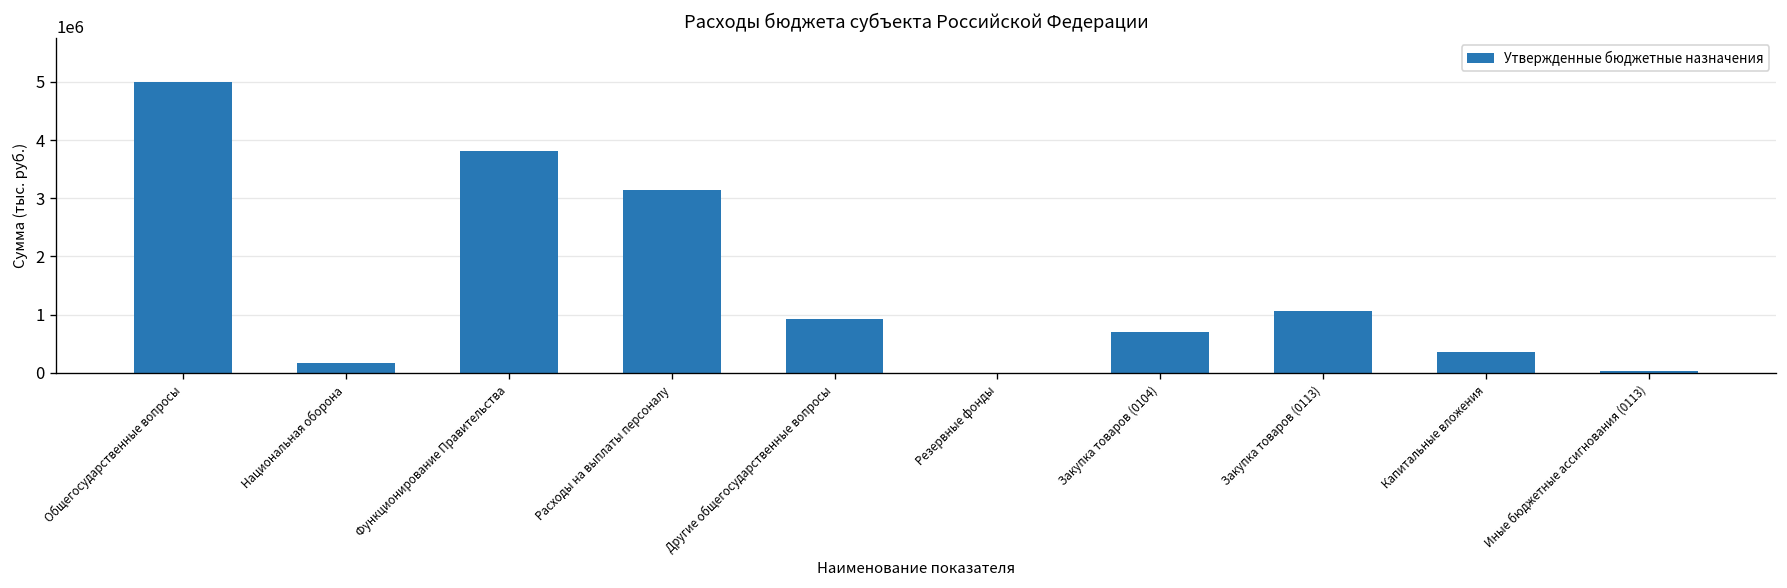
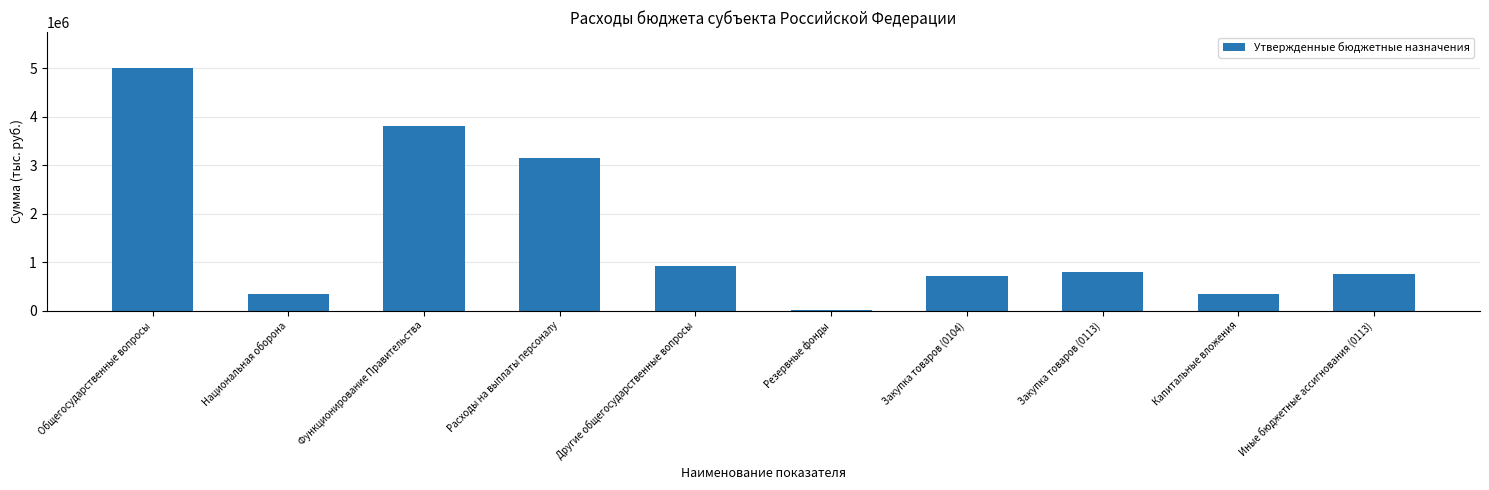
  {
    "Общегосударственные вопросы": 5000000,
-   "Национальная оборона": 200000,
+   "Национальная оборона": 400000,
    "Функционирование Правительства": 3800000,
    "Расходы на выплаты персоналу": 3200000,
    "Другие общегосударственные вопросы": 900000,
    "Закупка товаров (0104)": 700000,
-   "Закупка товаров (0113)": 1100000,
+   "Закупка товаров (0113)": 800000,
    "Капитальные вложения": 400000,
-   "Иные бюджетные ассигнования (0113)": 0
+   "Иные бюджетные ассигнования (0113)": 800000
  }
